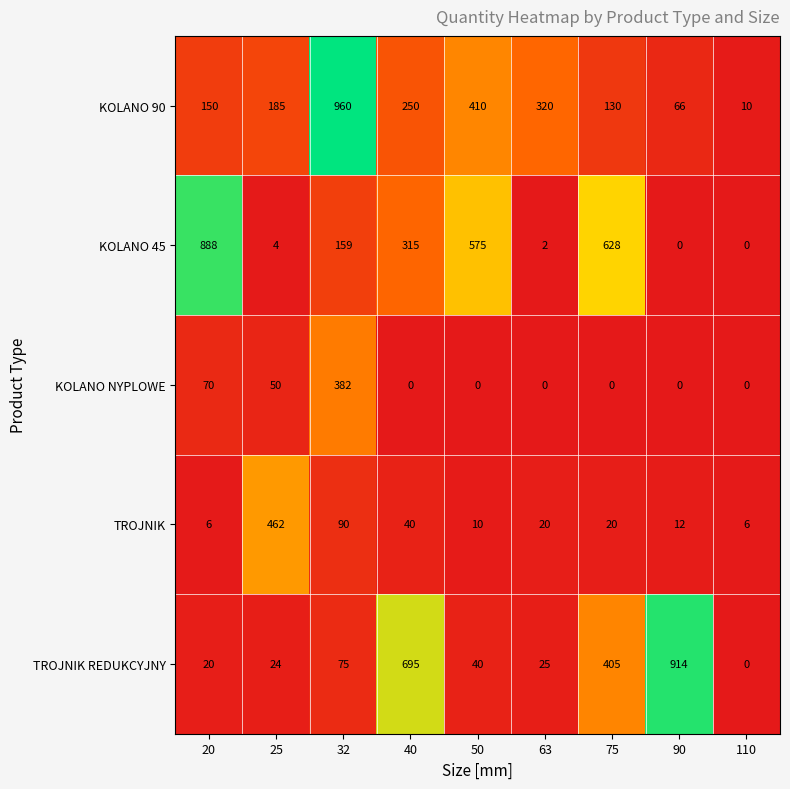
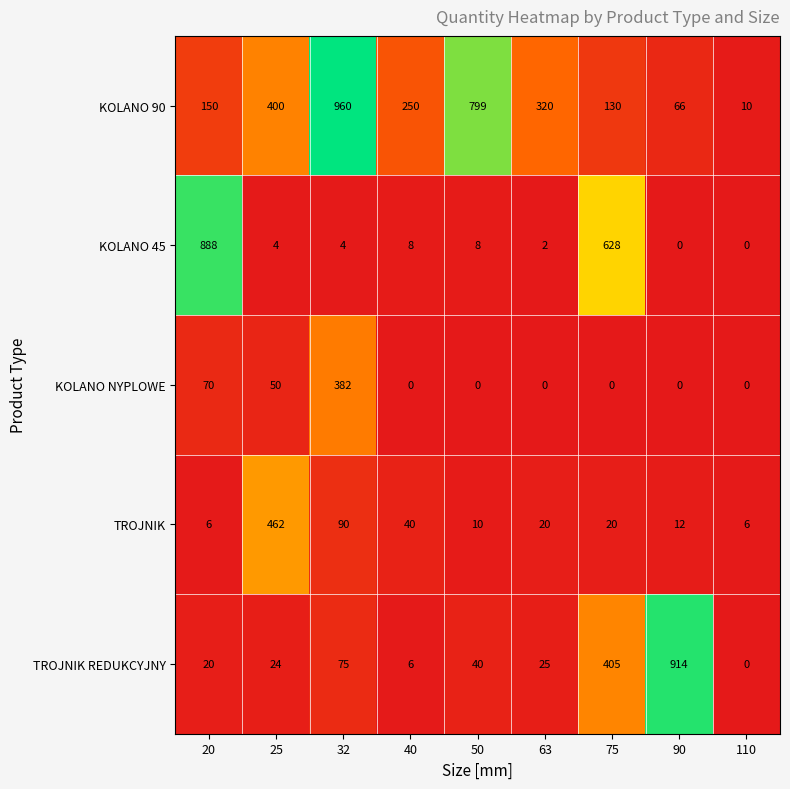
  {
    "KOLANO 90": {
      "20": 150,
-     "25": 185,
+     "25": 400,
      "32": 960,
      "40": 250,
-     "50": 410,
+     "50": 799,
      "63": 320,
      "75": 130,
      "90": 66,
      "110": 10
    },
    "KOLANO 45": {
      "20": 888,
      "25": 4,
-     "32": 159,
-     "40": 315,
-     "50": 575,
+     "32": 4,
+     "40": 8,
+     "50": 8,
      "63": 2,
      "75": 628,
      "90": 0,
      "110": 0
    },
    "KOLANO NYPLOWE": {
      "20": 70,
      "25": 50,
      "32": 382,
      "40": 0,
      "50": 0,
      "63": 0,
      "75": 0,
      "90": 0,
      "110": 0
    },
    "TROJNIK": {
      "20": 6,
      "25": 462,
      "32": 90,
      "40": 40,
      "50": 10,
      "63": 20,
      "75": 20,
      "90": 12,
      "110": 6
    },
    "TROJNIK REDUKCYJNY": {
      "20": 20,
      "25": 24,
      "32": 75,
-     "40": 695,
+     "40": 6,
      "50": 40,
      "63": 25,
      "75": 405,
      "90": 914,
      "110": 0
    }
  }
